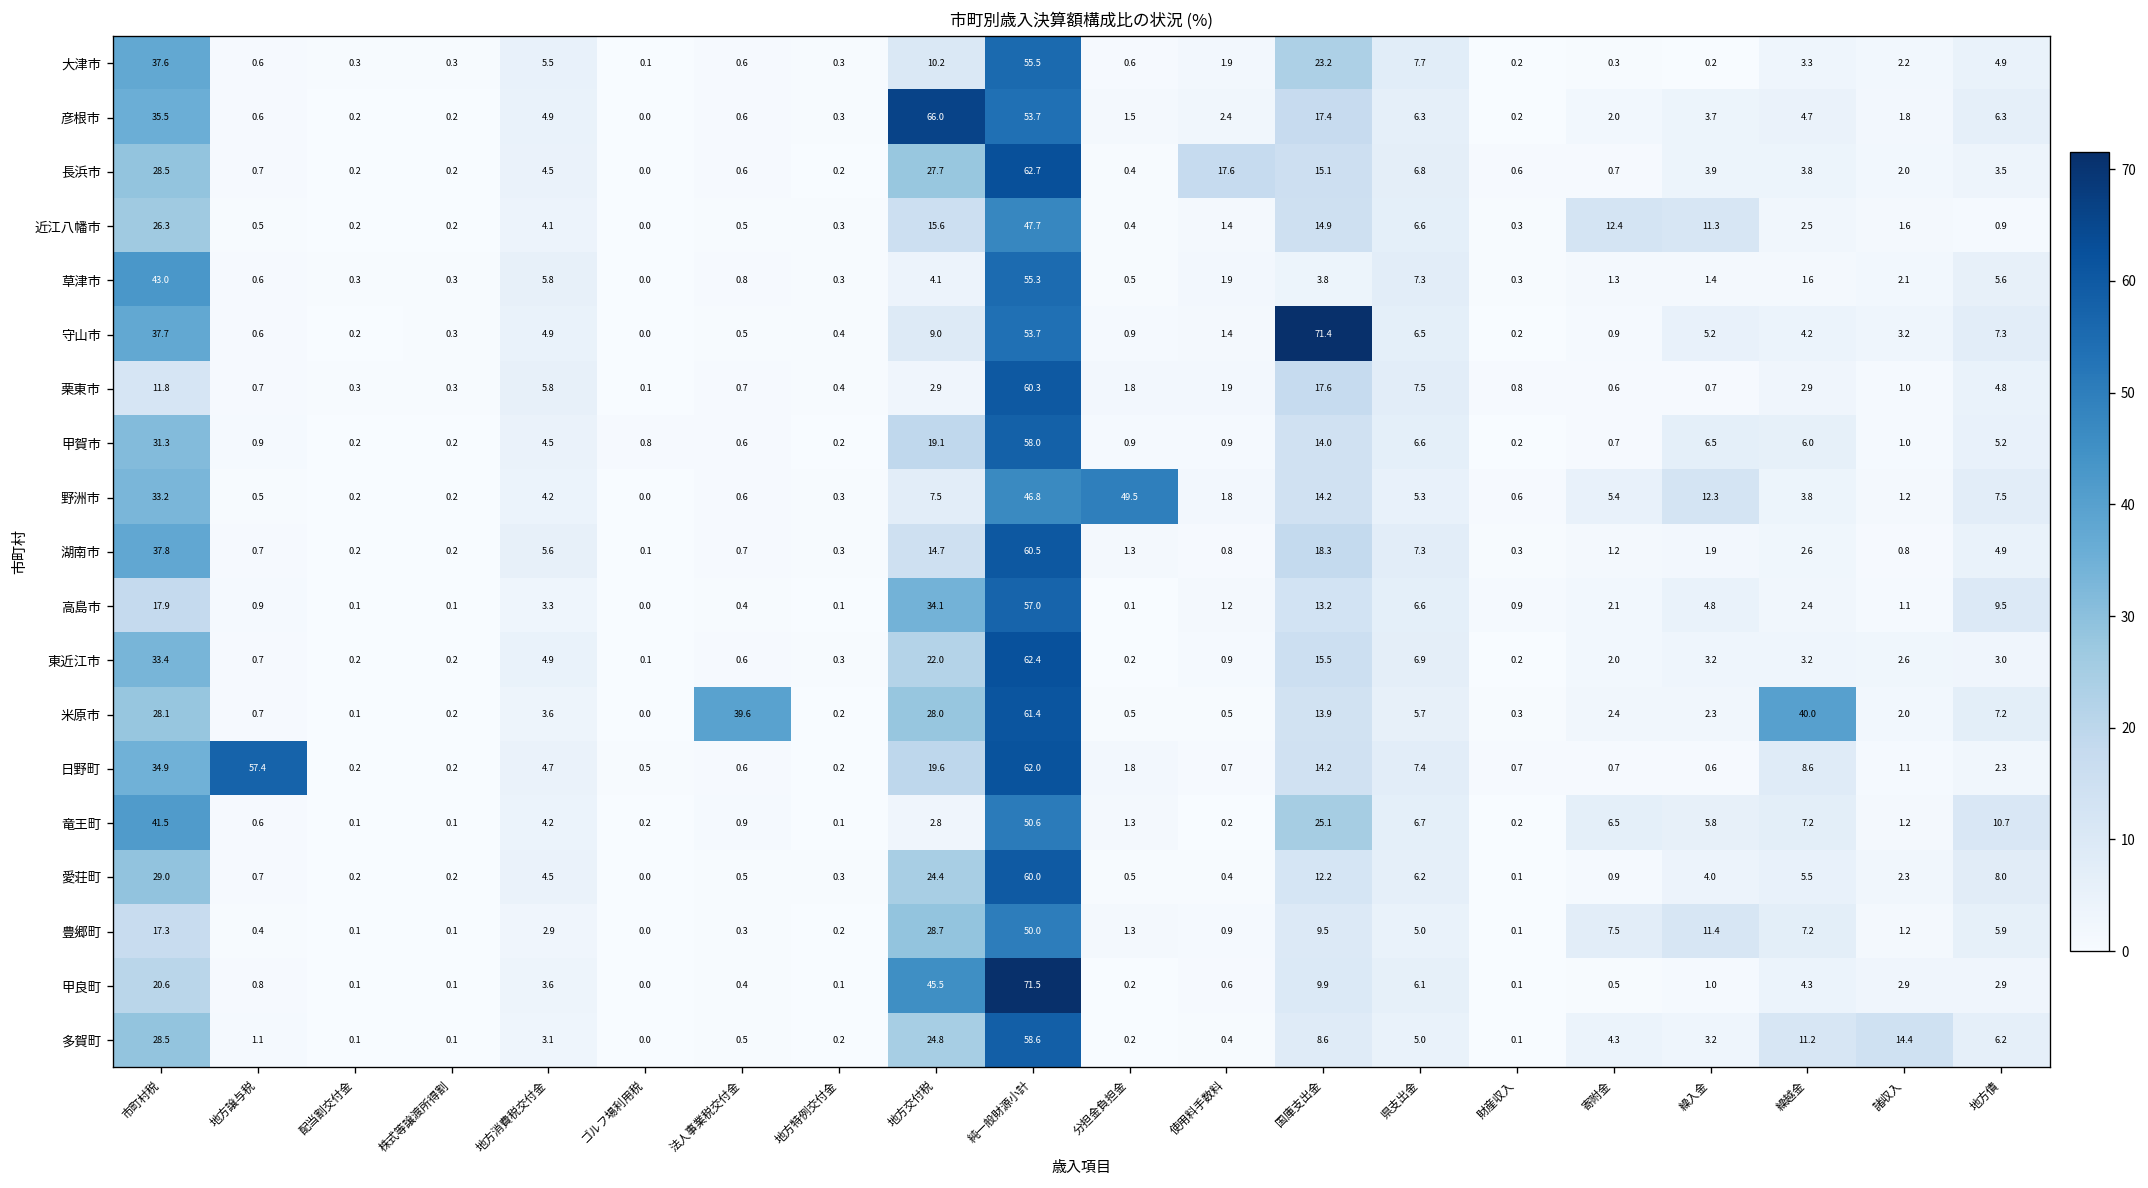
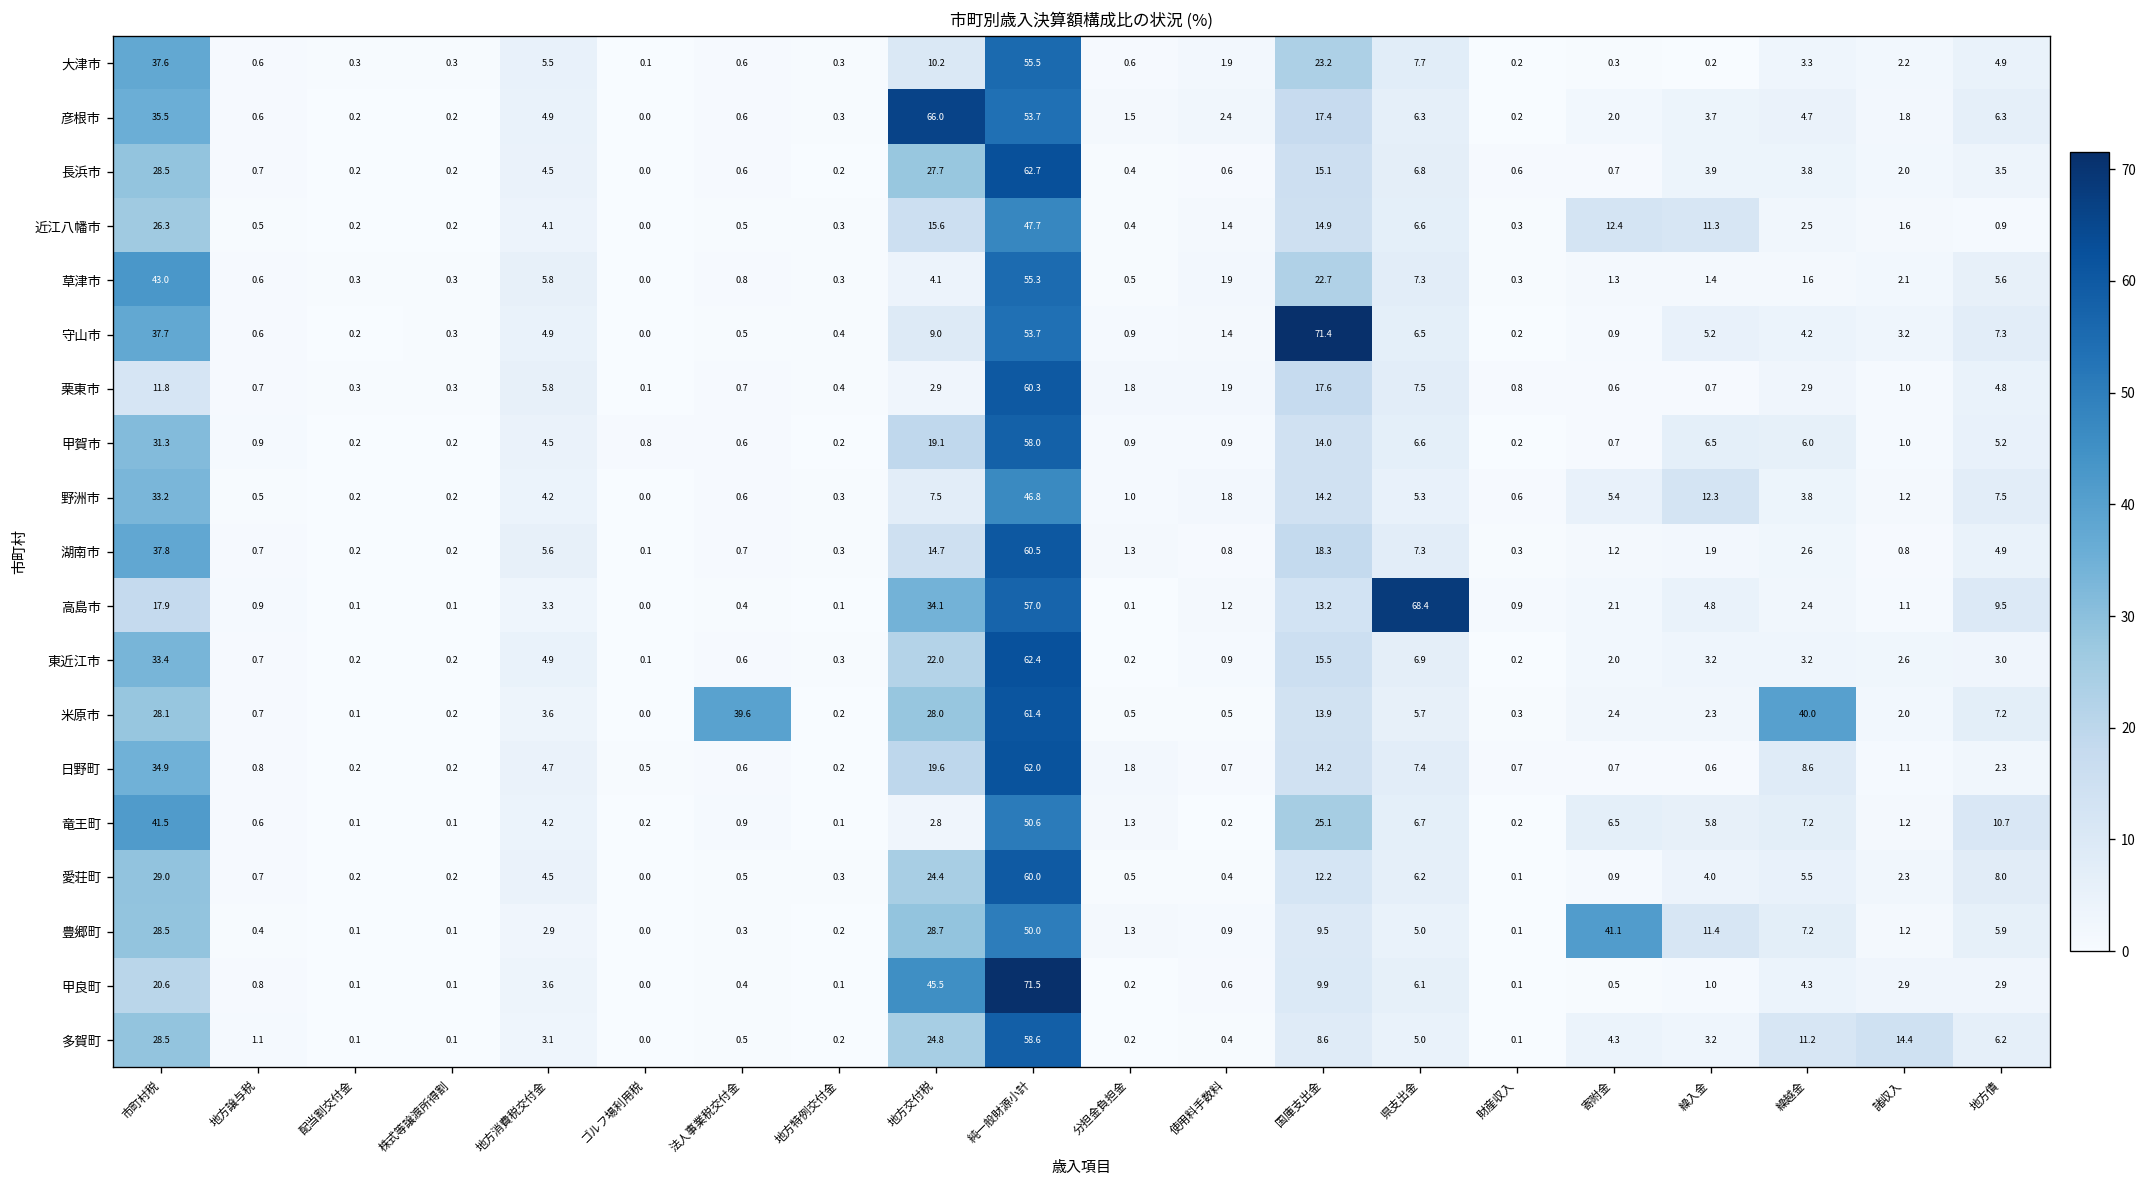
  {
    "長浜市": {
      "市町村税": 28.5,
      "地方譲与税": 0.7,
      "配当割交付金": 0.2,
      "株式等譲渡所得割": 0.2,
      "地方消費税交付金": 4.5,
      "ゴルフ場利用税": 0.0,
      "法人事業税交付金": 0.6,
      "地方特例交付金": 0.2,
      "地方交付税": 27.7,
      "純一般財源小計": 62.7,
      "分担金負担金": 0.4,
-     "使用料手数料": 17.6,
+     "使用料手数料": 0.6,
      "国庫支出金": 15.1,
      "県支出金": 6.8,
      "財産収入": 0.6,
      "寄附金": 0.7,
      "繰入金": 3.9,
      "繰越金": 3.8,
      "諸収入": 2.0,
      "地方債": 3.5
    },
    "草津市": {
      "市町村税": 43.0,
      "地方譲与税": 0.6,
      "配当割交付金": 0.3,
      "株式等譲渡所得割": 0.3,
      "地方消費税交付金": 5.8,
      "ゴルフ場利用税": 0.0,
      "法人事業税交付金": 0.8,
      "地方特例交付金": 0.3,
      "地方交付税": 4.1,
      "純一般財源小計": 55.3,
      "分担金負担金": 0.5,
      "使用料手数料": 1.9,
-     "国庫支出金": 3.8,
+     "国庫支出金": 22.7,
      "県支出金": 7.3,
      "財産収入": 0.3,
      "寄附金": 1.3,
      "繰入金": 1.4,
      "繰越金": 1.6,
      "諸収入": 2.1,
      "地方債": 5.6
    },
    "野洲市": {
      "市町村税": 33.2,
      "地方譲与税": 0.5,
      "配当割交付金": 0.2,
      "株式等譲渡所得割": 0.2,
      "地方消費税交付金": 4.2,
      "ゴルフ場利用税": 0.0,
      "法人事業税交付金": 0.6,
      "地方特例交付金": 0.3,
      "地方交付税": 7.5,
      "純一般財源小計": 46.8,
-     "分担金負担金": 49.5,
+     "分担金負担金": 1.0,
      "使用料手数料": 1.8,
      "国庫支出金": 14.2,
      "県支出金": 5.3,
      "財産収入": 0.6,
      "寄附金": 5.4,
      "繰入金": 12.3,
      "繰越金": 3.8,
      "諸収入": 1.2,
      "地方債": 7.5
    },
    "高島市": {
      "市町村税": 17.9,
      "地方譲与税": 0.9,
      "配当割交付金": 0.1,
      "株式等譲渡所得割": 0.1,
      "地方消費税交付金": 3.3,
      "ゴルフ場利用税": 0.0,
      "法人事業税交付金": 0.4,
      "地方特例交付金": 0.1,
      "地方交付税": 34.1,
      "純一般財源小計": 57.0,
      "分担金負担金": 0.1,
      "使用料手数料": 1.2,
      "国庫支出金": 13.2,
-     "県支出金": 6.6,
+     "県支出金": 68.4,
      "財産収入": 0.9,
      "寄附金": 2.1,
      "繰入金": 4.8,
      "繰越金": 2.4,
      "諸収入": 1.1,
      "地方債": 9.5
    },
    "日野町": {
      "市町村税": 34.9,
-     "地方譲与税": 57.4,
+     "地方譲与税": 0.8,
      "配当割交付金": 0.2,
      "株式等譲渡所得割": 0.2,
      "地方消費税交付金": 4.7,
      "ゴルフ場利用税": 0.5,
      "法人事業税交付金": 0.6,
      "地方特例交付金": 0.2,
      "地方交付税": 19.6,
      "純一般財源小計": 62.0,
      "分担金負担金": 1.8,
      "使用料手数料": 0.7,
      "国庫支出金": 14.2,
      "県支出金": 7.4,
      "財産収入": 0.7,
      "寄附金": 0.7,
      "繰入金": 0.6,
      "繰越金": 8.6,
      "諸収入": 1.1,
      "地方債": 2.3
    },
    "豊郷町": {
-     "市町村税": 17.3,
+     "市町村税": 28.5,
      "地方譲与税": 0.4,
      "配当割交付金": 0.1,
      "株式等譲渡所得割": 0.1,
      "地方消費税交付金": 2.9,
      "ゴルフ場利用税": 0.0,
      "法人事業税交付金": 0.3,
      "地方特例交付金": 0.2,
      "地方交付税": 28.7,
      "純一般財源小計": 50.0,
      "分担金負担金": 1.3,
      "使用料手数料": 0.9,
      "国庫支出金": 9.5,
      "県支出金": 5.0,
      "財産収入": 0.1,
-     "寄附金": 7.5,
+     "寄附金": 41.1,
      "繰入金": 11.4,
      "繰越金": 7.2,
      "諸収入": 1.2,
      "地方債": 5.9
    }
  }
